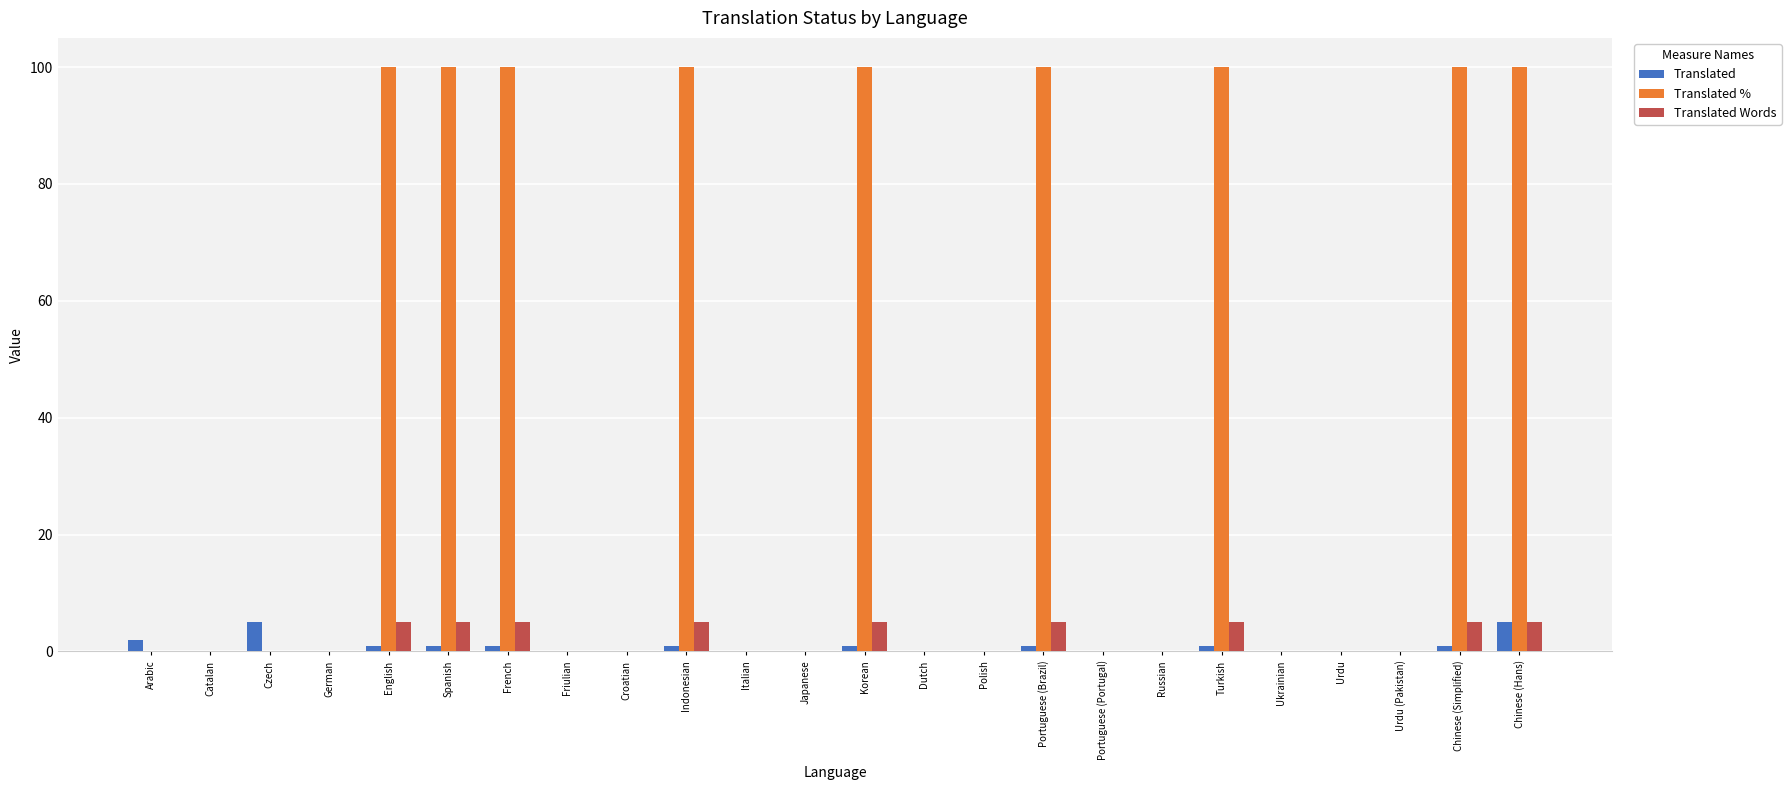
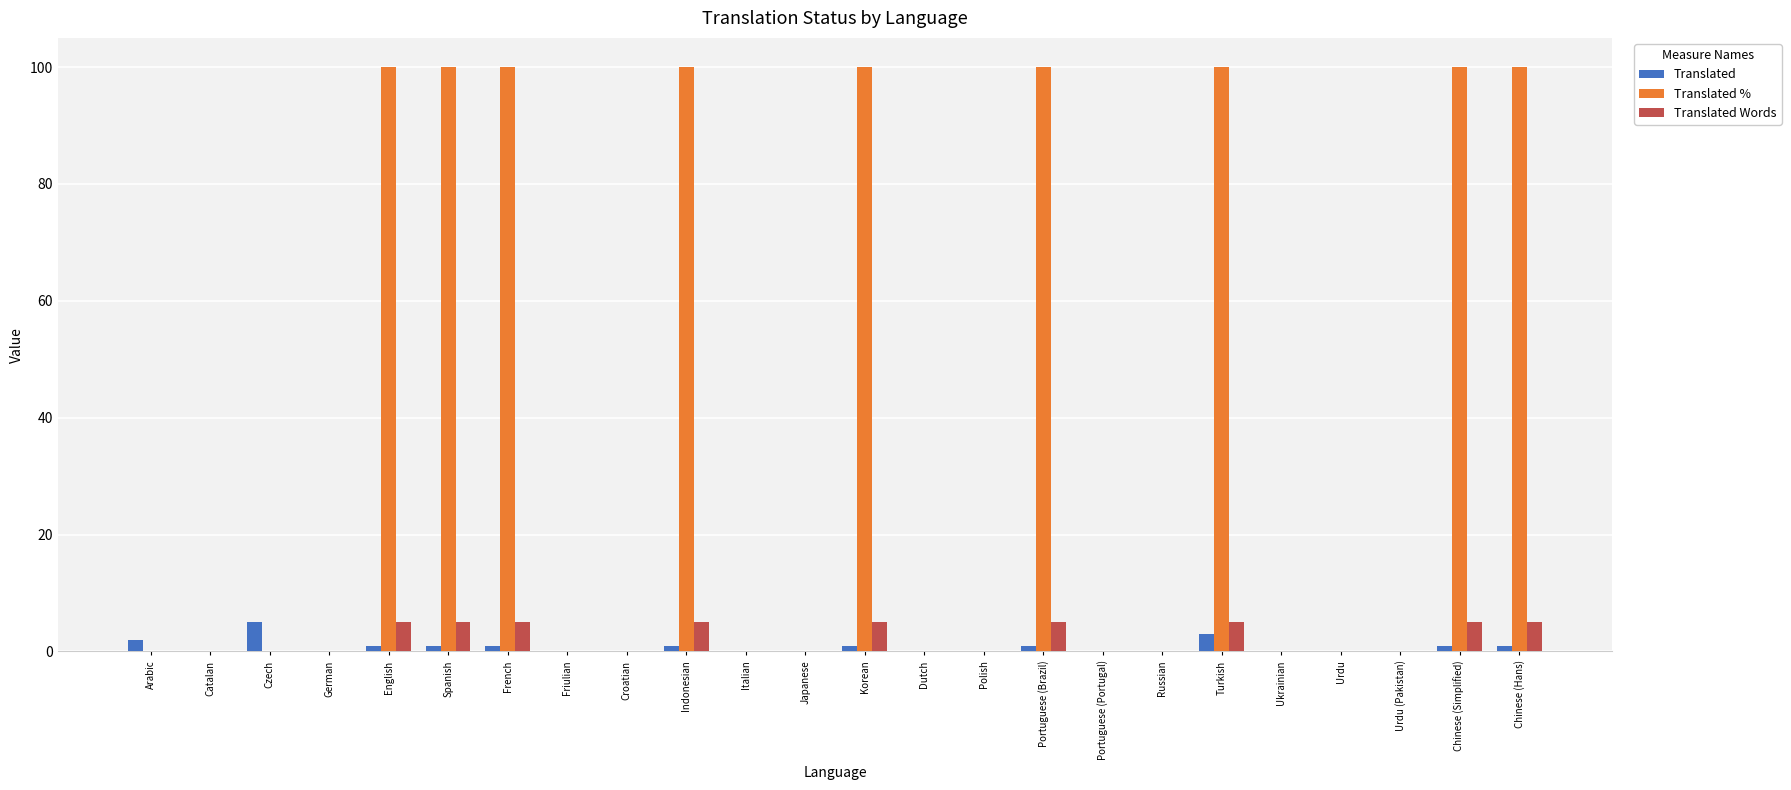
  {
    "Translated": {
      "Arabic": 2,
      "Catalan": 0,
      "Czech": 5,
      "German": 0,
      "English": 1,
      "Spanish": 1,
      "French": 1,
      "Friulian": 0,
      "Croatian": 0,
      "Indonesian": 1,
      "Italian": 0,
      "Japanese": 0,
      "Korean": 1,
      "Dutch": 0,
      "Polish": 0,
      "Portuguese (Brazil)": 1,
      "Portuguese (Portugal)": 0,
      "Russian": 0,
-     "Turkish": 1,
+     "Turkish": 3,
      "Ukrainian": 0,
      "Urdu": 0,
      "Urdu (Pakistan)": 0,
      "Chinese (Simplified)": 1,
-     "Chinese (Hans)": 5
+     "Chinese (Hans)": 1
    },
    "Translated %": {
      "Arabic": 0,
      "Catalan": 0,
      "Czech": 0,
      "German": 0,
      "English": 100,
      "Spanish": 100,
      "French": 100,
      "Friulian": 0,
      "Croatian": 0,
      "Indonesian": 100,
      "Italian": 0,
      "Japanese": 0,
      "Korean": 100,
      "Dutch": 0,
      "Polish": 0,
      "Portuguese (Brazil)": 100,
      "Portuguese (Portugal)": 0,
      "Russian": 0,
      "Turkish": 100,
      "Ukrainian": 0,
      "Urdu": 0,
      "Urdu (Pakistan)": 0,
      "Chinese (Simplified)": 100,
      "Chinese (Hans)": 100
    },
    "Translated Words": {
      "Arabic": 0,
      "Catalan": 0,
      "Czech": 0,
      "German": 0,
      "English": 5,
      "Spanish": 5,
      "French": 5,
      "Friulian": 0,
      "Croatian": 0,
      "Indonesian": 5,
      "Italian": 0,
      "Japanese": 0,
      "Korean": 5,
      "Dutch": 0,
      "Polish": 0,
      "Portuguese (Brazil)": 5,
      "Portuguese (Portugal)": 0,
      "Russian": 0,
      "Turkish": 5,
      "Ukrainian": 0,
      "Urdu": 0,
      "Urdu (Pakistan)": 0,
      "Chinese (Simplified)": 5,
      "Chinese (Hans)": 5
    }
  }
